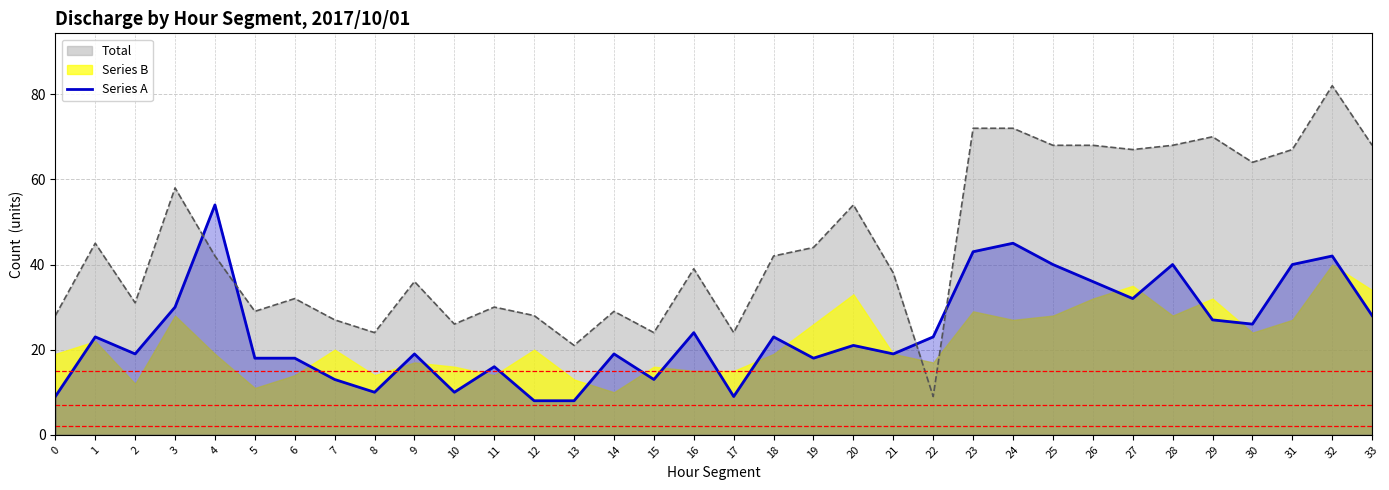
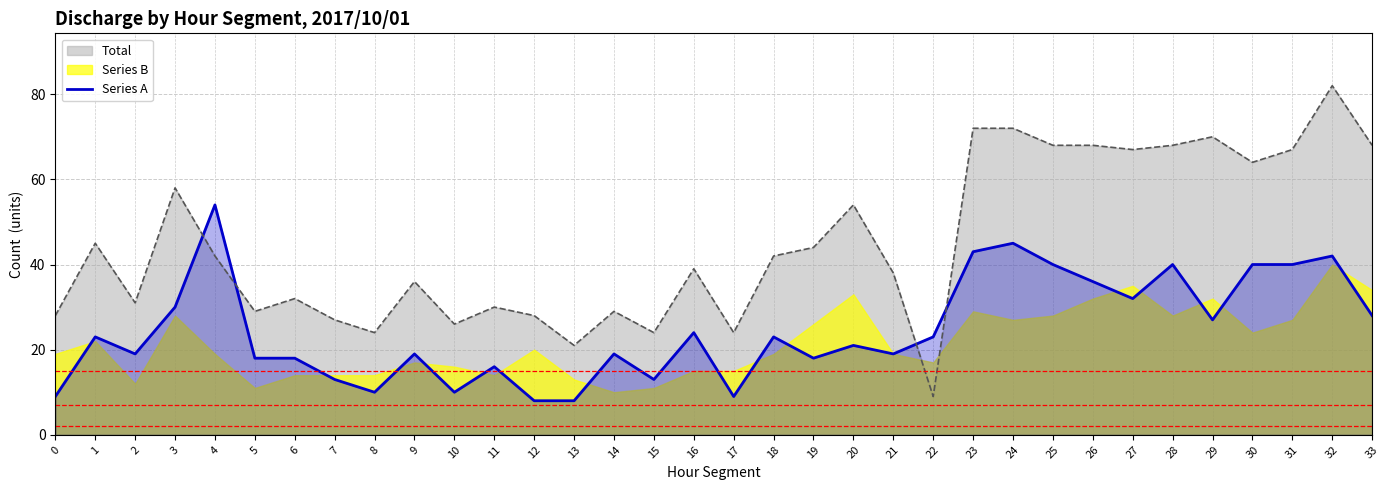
  {
    "Series A": {
      "0": 9,
      "1": 23,
      "2": 19,
      "3": 30,
      "4": 54,
      "5": 18,
      "6": 18,
      "7": 13,
      "8": 10,
      "9": 19,
      "10": 10,
      "11": 16,
      "12": 8,
      "13": 8,
      "14": 19,
      "15": 13,
      "16": 24,
      "17": 9,
      "18": 23,
      "19": 18,
      "20": 21,
      "22": 23,
      "23": 43,
      "24": 45,
      "25": 40,
      "26": 36,
      "27": 32,
      "28": 40,
      "29": 27,
-     "30": 26,
+     "30": 40,
      "31": 40,
      "32": 42,
      "33": 28
    },
    "Total": {
      "0": 28,
      "1": 45,
      "2": 31,
      "3": 58,
      "4": 42,
      "5": 29,
      "6": 32,
      "7": 27,
      "8": 24,
      "9": 36,
      "10": 26,
      "11": 30,
      "12": 28,
      "13": 21,
      "14": 29,
      "15": 24,
      "16": 39,
      "17": 24,
      "18": 42,
      "19": 44,
      "20": 54,
      "21": 38,
      "22": 9,
      "23": 72,
      "24": 72,
      "25": 68,
      "26": 68,
      "27": 67,
      "28": 68,
      "29": 70,
      "30": 64,
      "31": 67,
      "32": 82,
      "33": 68
    },
    "Series B": {
      "0": 19,
      "1": 22,
      "2": 12,
      "3": 28,
      "4": 19,
      "5": 11,
      "6": 14,
-     "7": 20,
+     "7": 14,
      "8": 14,
      "9": 17,
      "10": 16,
      "11": 14,
      "12": 20,
      "13": 13,
      "14": 10,
-     "15": 16,
+     "15": 11,
      "16": 15,
      "17": 15,
      "18": 19,
      "19": 26,
      "20": 33,
      "22": 17,
      "23": 29,
      "24": 27,
      "25": 28,
      "26": 32,
      "27": 35,
      "28": 28,
      "29": 32,
      "30": 24,
      "31": 27,
      "32": 40,
      "33": 34
    }
  }
